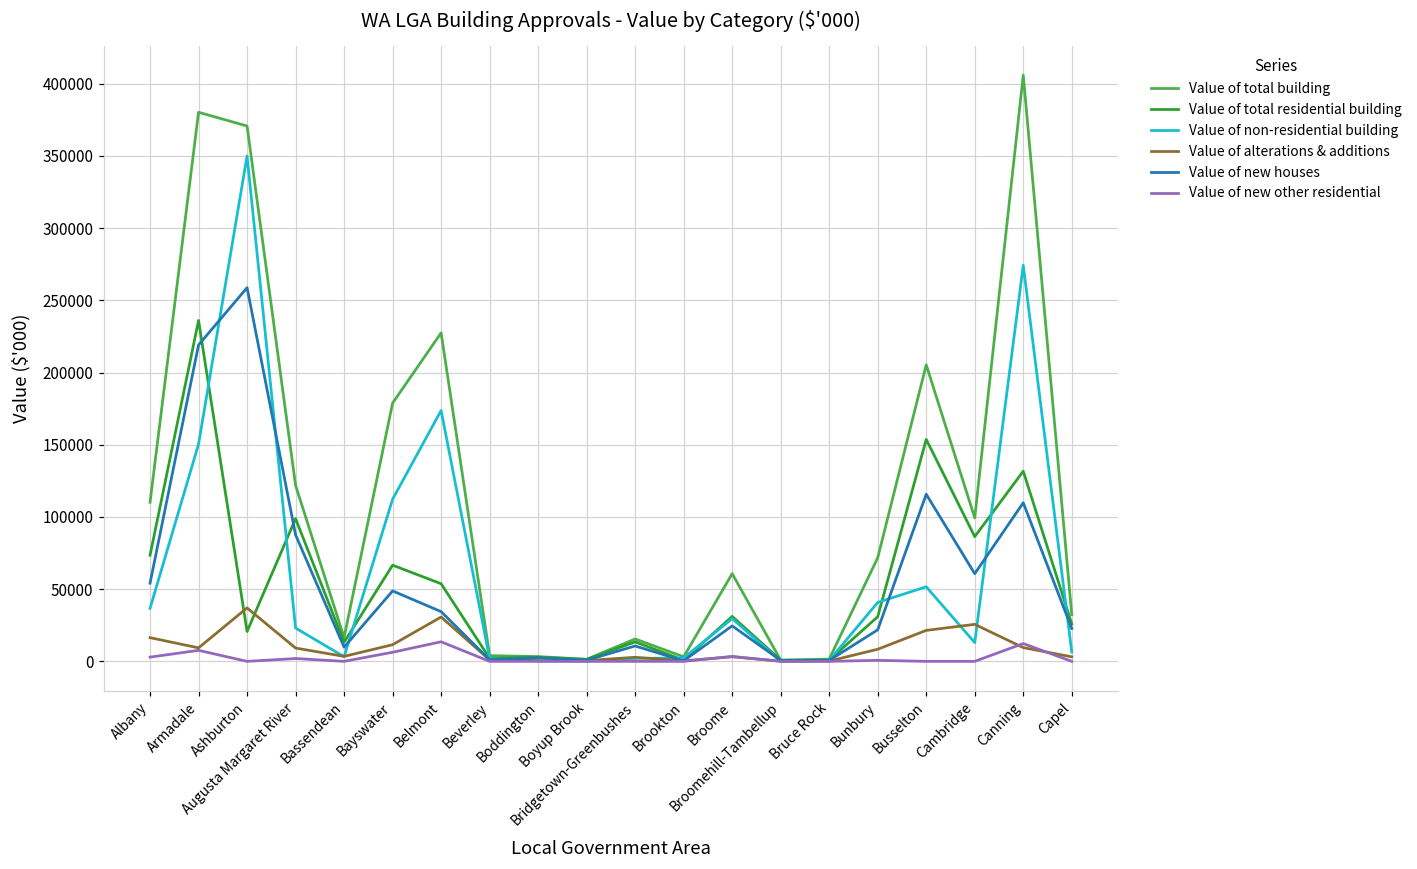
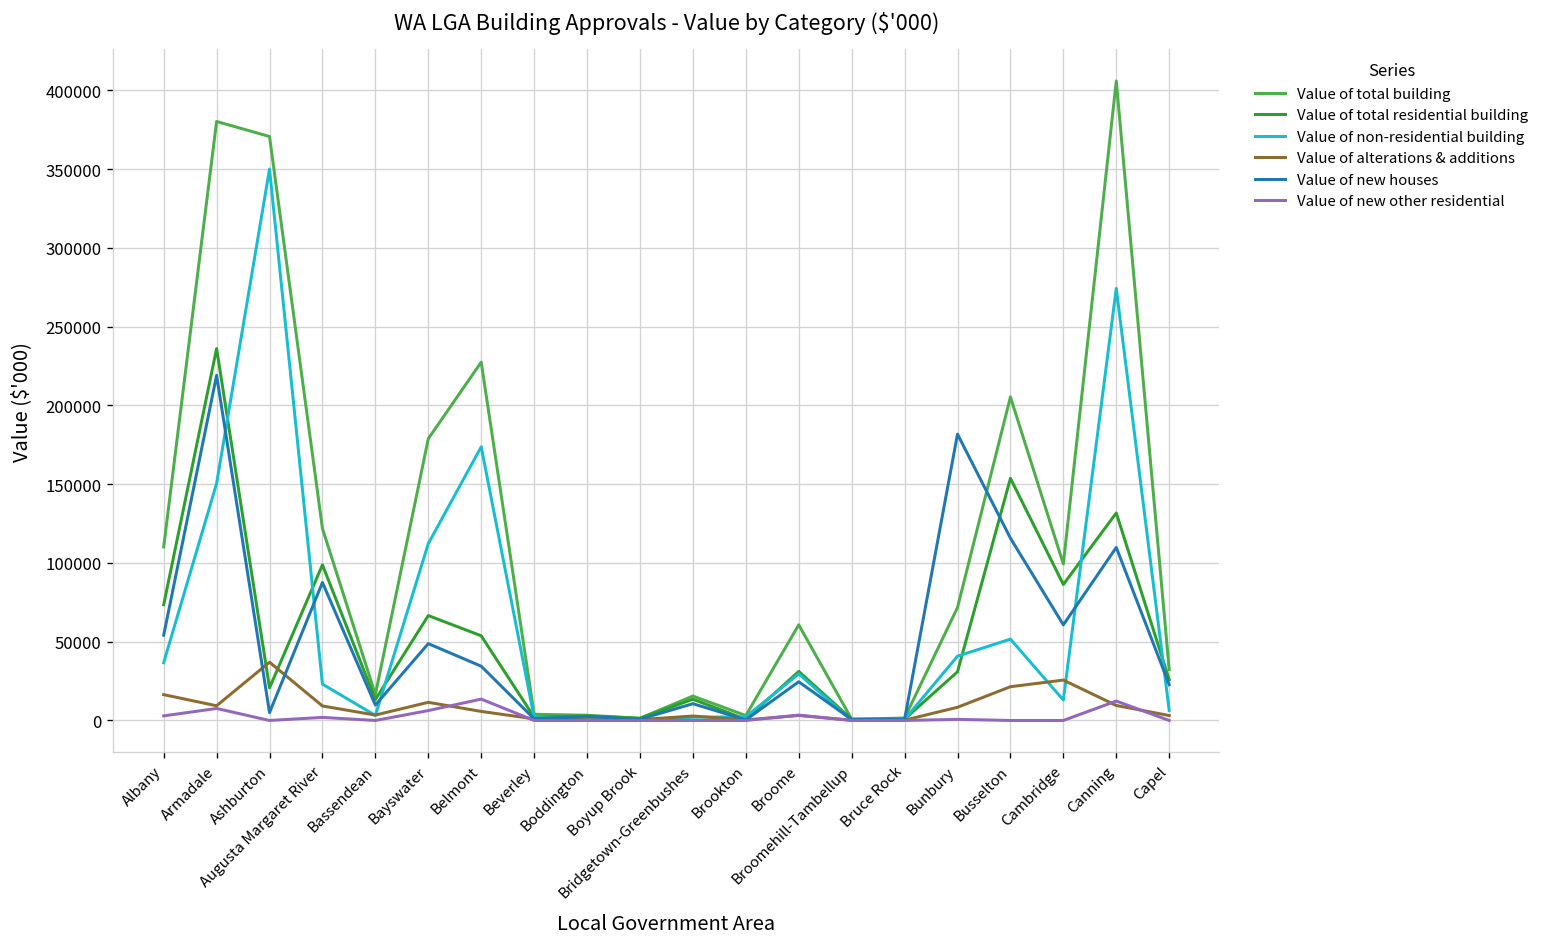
  {
    "Value of non-residential building": {
      "Albany": 37000,
      "Armadale": 150000,
      "Ashburton": 350000,
      "Augusta Margaret River": 23000,
      "Bayswater": 112000,
      "Belmont": 174000,
      "Bunbury": 41000,
      "Busselton": 52000,
      "Cambridge": 13000,
      "Canning": 274000,
      "Capel": 6000
    },
    "Value of alterations & additions": {
      "Albany": 16000,
      "Ashburton": 37000,
      "Augusta Margaret River": 9000,
      "Bayswater": 12000,
-     "Belmont": 31000,
+     "Belmont": 6000,
      "Bunbury": 8000,
      "Busselton": 21000,
      "Cambridge": 26000,
      "Canning": 10000,
      "Capel": 3000
    },
    "Value of new houses": {
      "Albany": 54000,
      "Armadale": 219000,
-     "Ashburton": 259000,
+     "Ashburton": 5000,
      "Augusta Margaret River": 88000,
      "Bassendean": 10000,
      "Bayswater": 49000,
      "Belmont": 34000,
      "Bridgetown-Greenbushes": 11000,
      "Broome": 25000,
-     "Bunbury": 22000,
+     "Bunbury": 182000,
      "Busselton": 116000,
      "Cambridge": 61000,
      "Canning": 110000,
      "Capel": 23000
    },
    "Value of new other residential": {
      "Albany": 3000,
      "Ashburton": 0,
      "Augusta Margaret River": 2000,
      "Bassendean": 0,
      "Bayswater": 6000,
      "Belmont": 14000,
      "Bridgetown-Greenbushes": 0,
      "Bunbury": 1000,
      "Busselton": 0,
      "Cambridge": 0,
      "Canning": 12000,
      "Capel": 0
    }
  }
